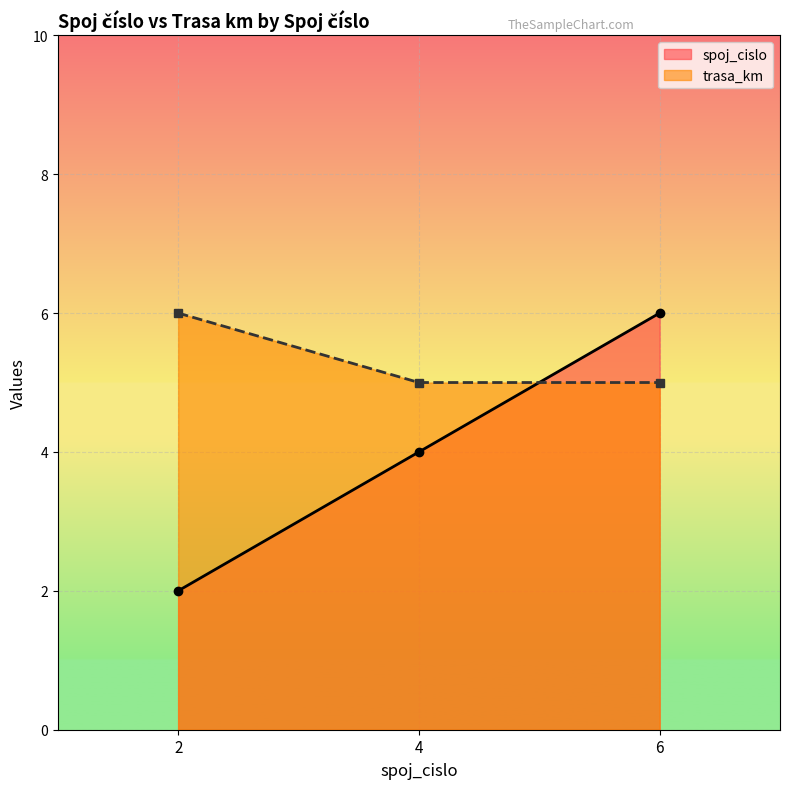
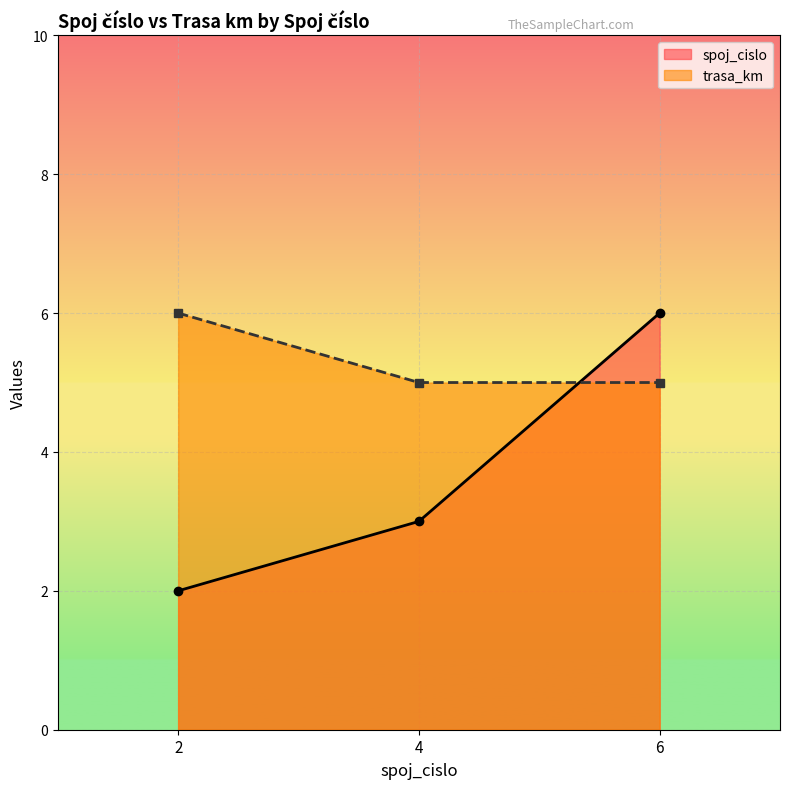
  {
    "spoj_cislo": {
      "2": 2,
-     "4": 4,
+     "4": 3,
      "6": 6
    },
    "trasa_km": {
      "2": 6,
      "4": 5,
      "6": 5
    }
  }
